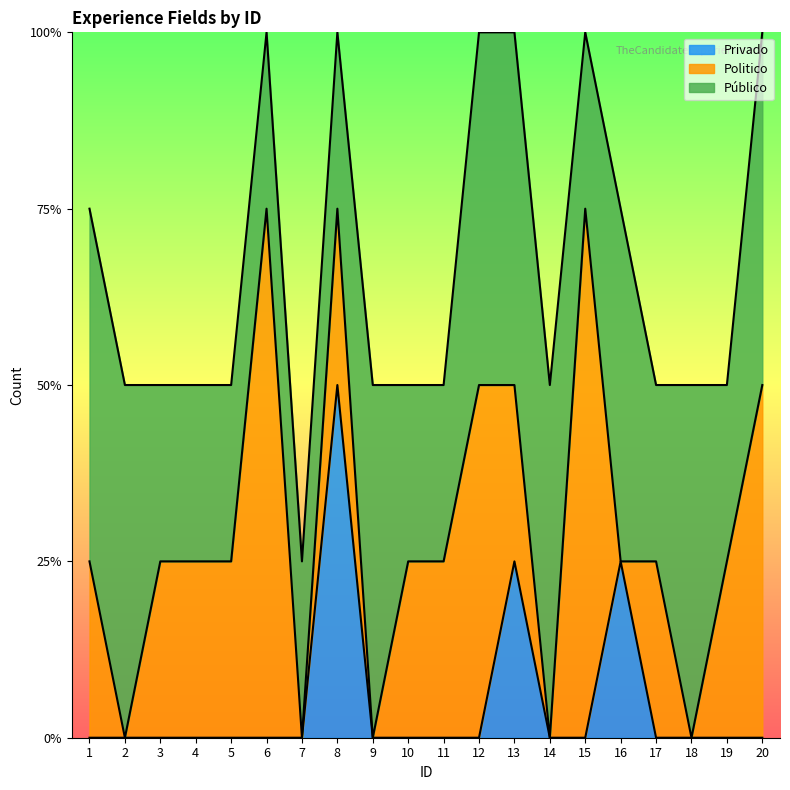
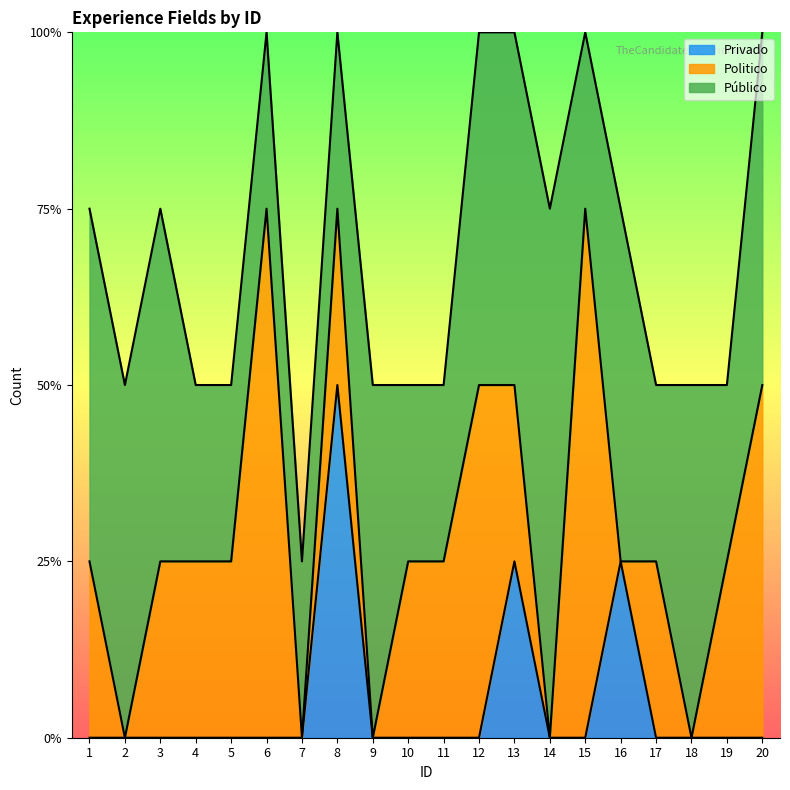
  {
    "Privado": {
      "1": "0%",
      "3": "0%",
      "4": "0%",
      "5": "0%",
      "6": "0%",
      "8": "50%",
      "10": "0%",
      "11": "0%",
      "12": "0%",
      "13": "25%",
      "15": "0%",
      "17": "0%",
      "19": "0%",
      "20": "0%"
    },
    "Politico": {
      "1": "25%",
      "3": "25%",
      "4": "25%",
      "5": "25%",
      "6": "75%",
      "8": "75%",
      "10": "25%",
      "11": "25%",
      "12": "50%",
      "13": "50%",
      "15": "75%",
      "17": "25%",
      "19": "25%",
      "20": "50%"
    },
    "Público": {
      "1": "50%",
      "2": "50%",
-     "3": "25%",
+     "3": "50%",
      "4": "25%",
      "5": "25%",
      "6": "25%",
      "7": "25%",
      "8": "25%",
      "9": "50%",
      "10": "25%",
      "11": "25%",
      "12": "50%",
      "13": "50%",
-     "14": "50%",
+     "14": "75%",
      "15": "25%",
      "16": "50%",
      "17": "25%",
      "18": "50%",
      "19": "25%",
      "20": "50%"
    }
  }
